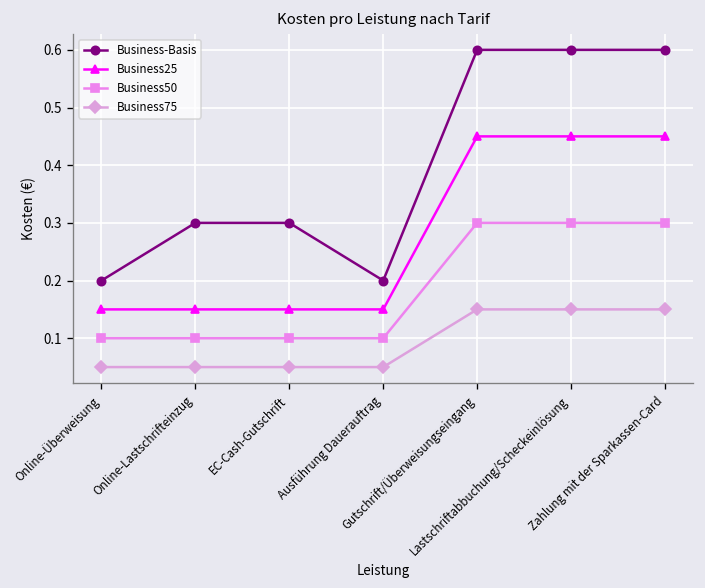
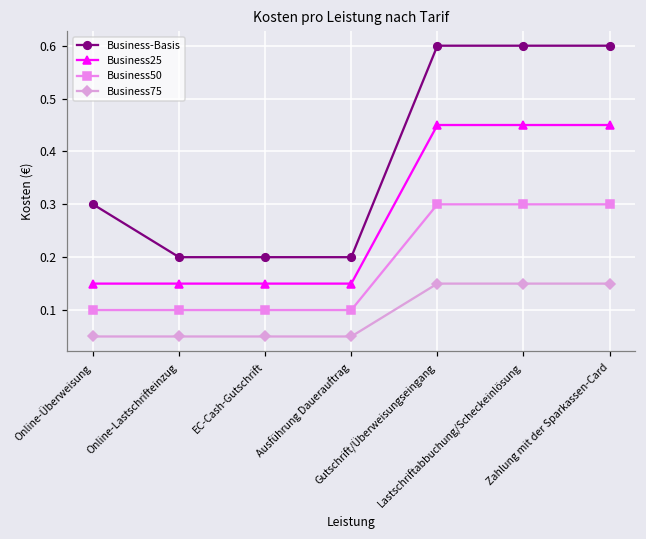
  {
    "Business-Basis": {
-     "Online-Überweisung": 0.2,
-     "Online-Lastschrifteinzug": 0.3,
-     "EC-Cash-Gutschrift": 0.3,
+     "Online-Überweisung": 0.3,
+     "Online-Lastschrifteinzug": 0.2,
+     "EC-Cash-Gutschrift": 0.2,
      "Ausführung Dauerauftrag": 0.2,
      "Gutschrift/Überweisungseingang": 0.6,
      "Lastschriftabbuchung/Scheckeinlösung": 0.6,
      "Zahlung mit der Sparkassen-Card": 0.6
    },
    "Business25": {
      "Online-Überweisung": 0.15,
      "Online-Lastschrifteinzug": 0.15,
      "EC-Cash-Gutschrift": 0.15,
      "Ausführung Dauerauftrag": 0.15,
      "Gutschrift/Überweisungseingang": 0.45,
      "Lastschriftabbuchung/Scheckeinlösung": 0.45,
      "Zahlung mit der Sparkassen-Card": 0.45
    }
  }
